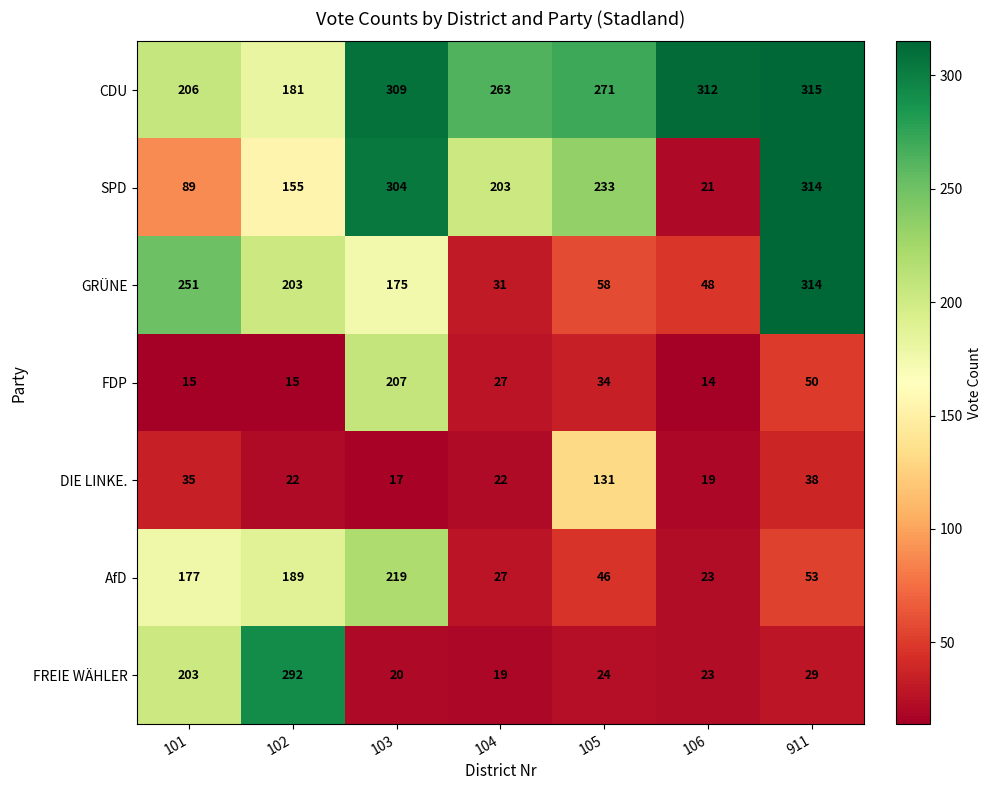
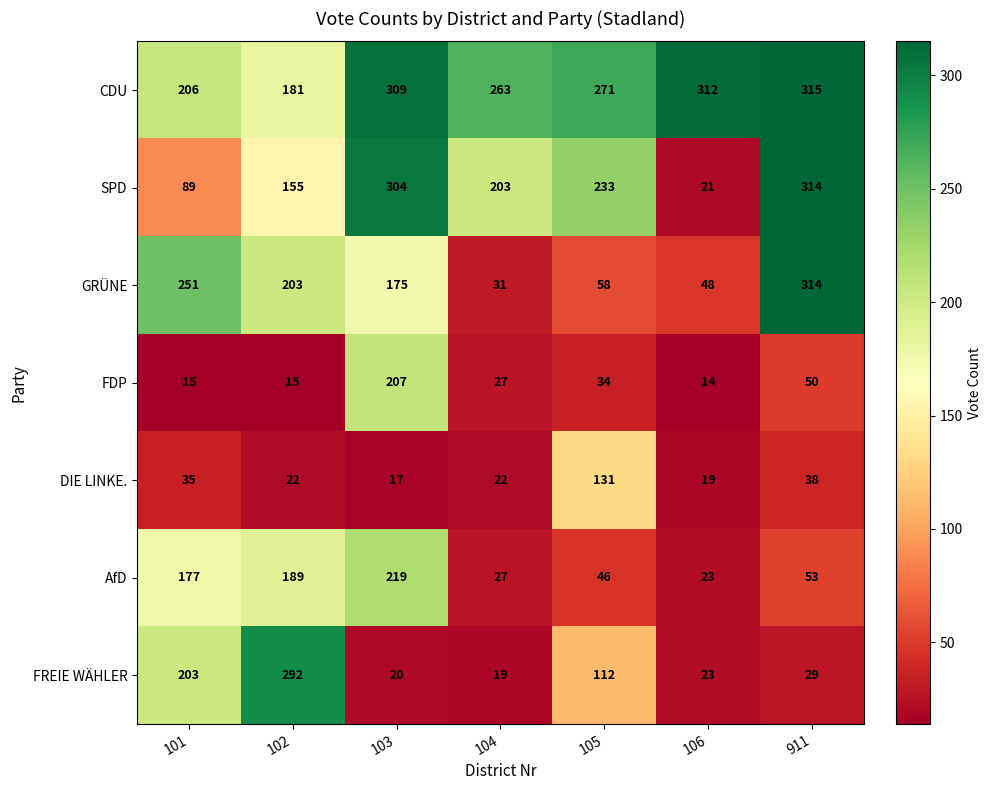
  {
    "CDU": {
      "101": 206,
      "102": 181,
      "103": 309,
      "104": 263,
      "105": 271,
      "106": 312,
      "911": 315
    },
    "SPD": {
      "101": 89,
      "102": 155,
      "103": 304,
      "104": 203,
      "105": 233,
      "106": 21,
      "911": 314
    },
    "GRÜNE": {
      "101": 251,
      "102": 203,
      "103": 175,
      "104": 31,
      "105": 58,
      "106": 48,
      "911": 314
    },
    "FDP": {
      "101": 15,
      "102": 15,
      "103": 207,
      "104": 27,
      "105": 34,
      "106": 14,
      "911": 50
    },
    "DIE LINKE.": {
      "101": 35,
      "102": 22,
      "103": 17,
      "104": 22,
      "105": 131,
      "106": 19,
      "911": 38
    },
    "AfD": {
      "101": 177,
      "102": 189,
      "103": 219,
      "104": 27,
      "105": 46,
      "106": 23,
      "911": 53
    },
    "FREIE WÄHLER": {
      "101": 203,
      "102": 292,
      "103": 20,
      "104": 19,
-     "105": 24,
+     "105": 112,
      "106": 23,
      "911": 29
    }
  }
